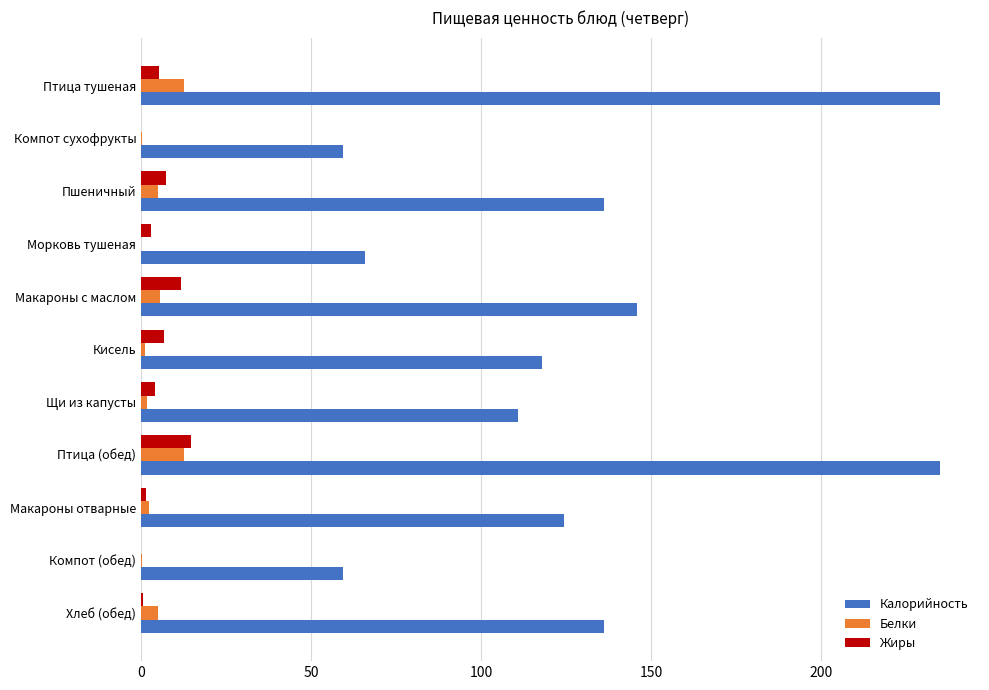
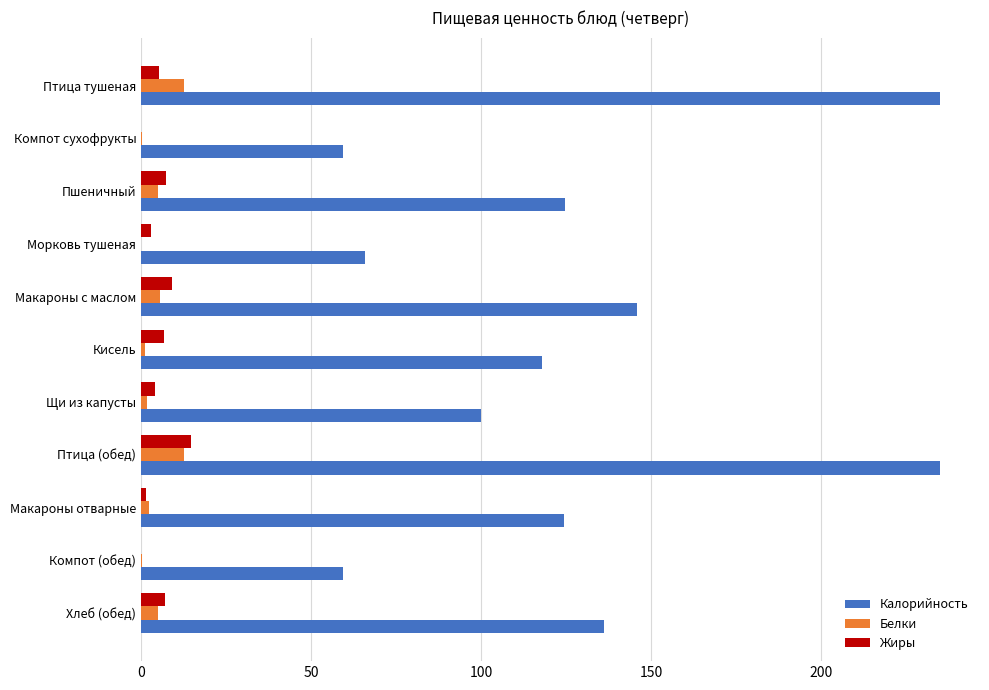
  {
    "Калорийность": {
      "Птица тушеная": 235,
      "Компот сухофрукты": 59,
-     "Пшеничный": 136,
+     "Пшеничный": 125,
      "Морковь тушеная": 66,
      "Макароны с маслом": 146,
      "Кисель": 118,
-     "Щи из капусты": 111,
+     "Щи из капусты": 100,
      "Птица (обед)": 235,
      "Макароны отварные": 125,
      "Компот (обед)": 59,
      "Хлеб (обед)": 136
    },
    "Белки": {
      "Птица тушеная": 12,
      "Пшеничный": 5,
      "Морковь тушеная": 0,
      "Макароны с маслом": 6,
      "Кисель": 1,
      "Щи из капусты": 2,
      "Птица (обед)": 12,
      "Макароны отварные": 2,
      "Хлеб (обед)": 5
    },
    "Жиры": {
      "Птица тушеная": 5,
      "Компот сухофрукты": 0,
      "Пшеничный": 7,
      "Морковь тушеная": 3,
-     "Макароны с маслом": 12,
+     "Макароны с маслом": 9,
      "Кисель": 7,
      "Щи из капусты": 4,
      "Птица (обед)": 15,
      "Макароны отварные": 2,
      "Компот (обед)": 0,
-     "Хлеб (обед)": 1
+     "Хлеб (обед)": 7
    }
  }
